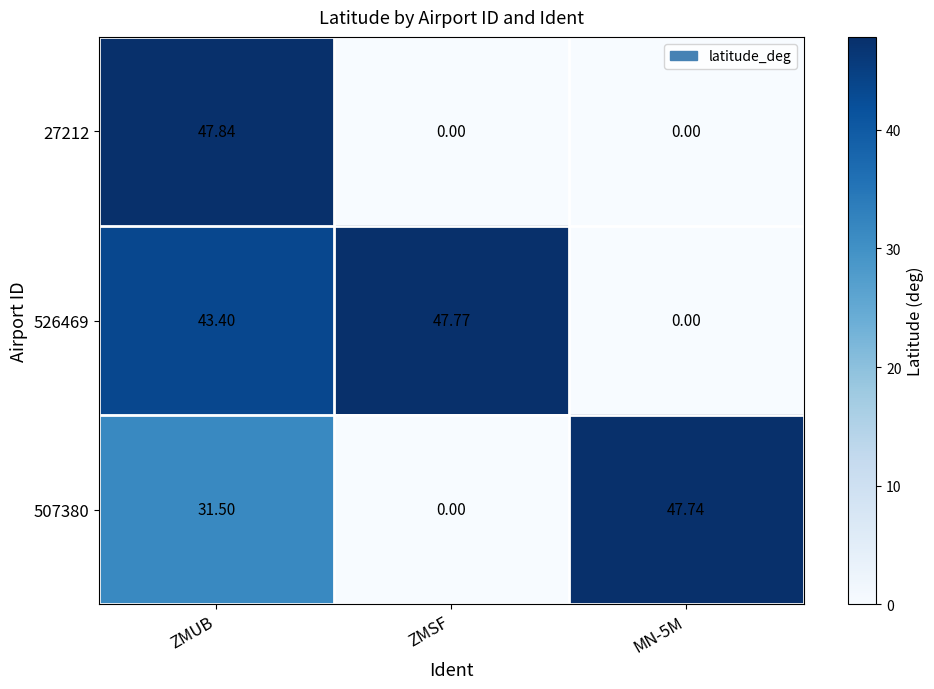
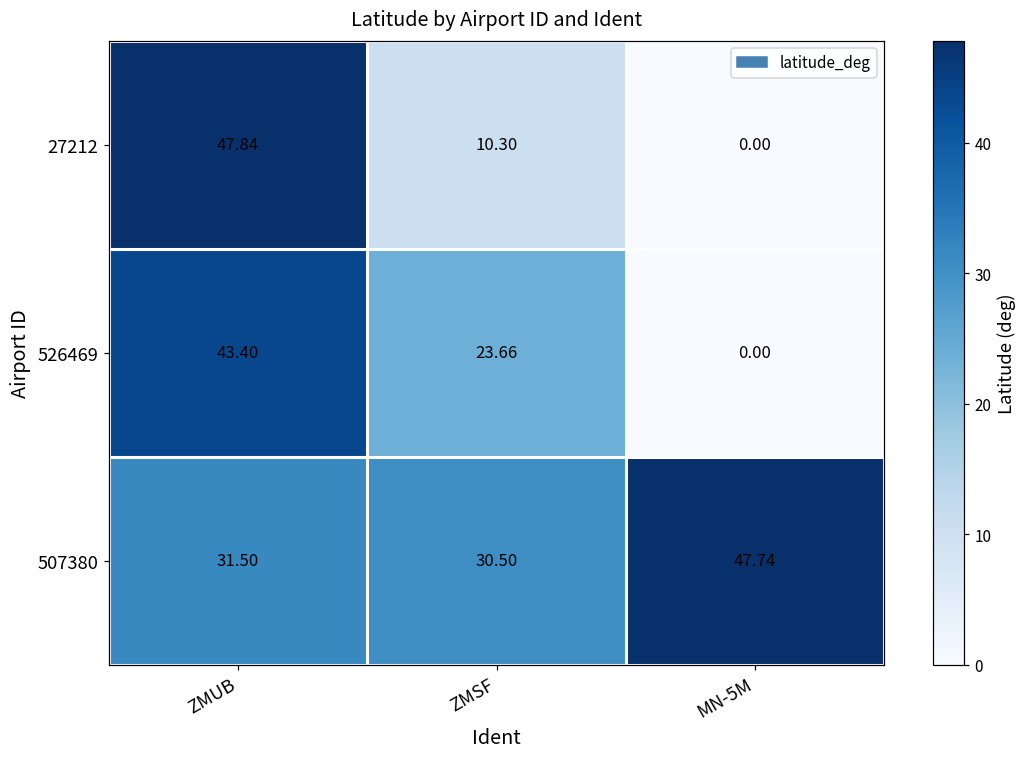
  {
    "27212": {
      "ZMUB": 47.84,
-     "ZMSF": 0.00,
+     "ZMSF": 10.30,
      "MN-5M": 0.00
    },
    "526469": {
      "ZMUB": 43.40,
-     "ZMSF": 47.77,
+     "ZMSF": 23.66,
      "MN-5M": 0.00
    },
    "507380": {
      "ZMUB": 31.50,
-     "ZMSF": 0.00,
+     "ZMSF": 30.50,
      "MN-5M": 47.74
    }
  }
